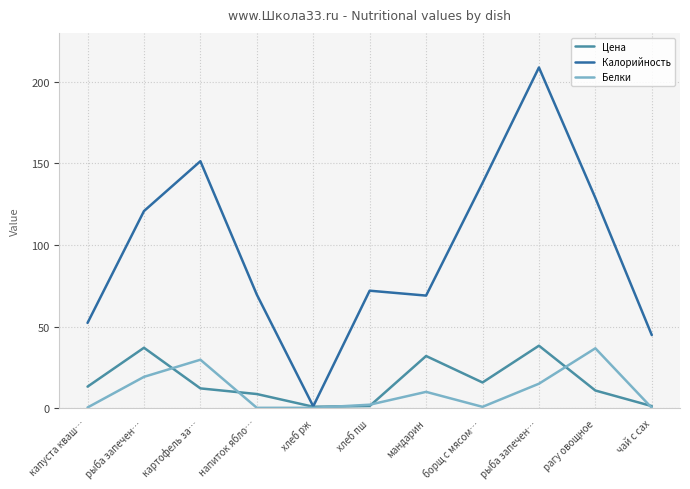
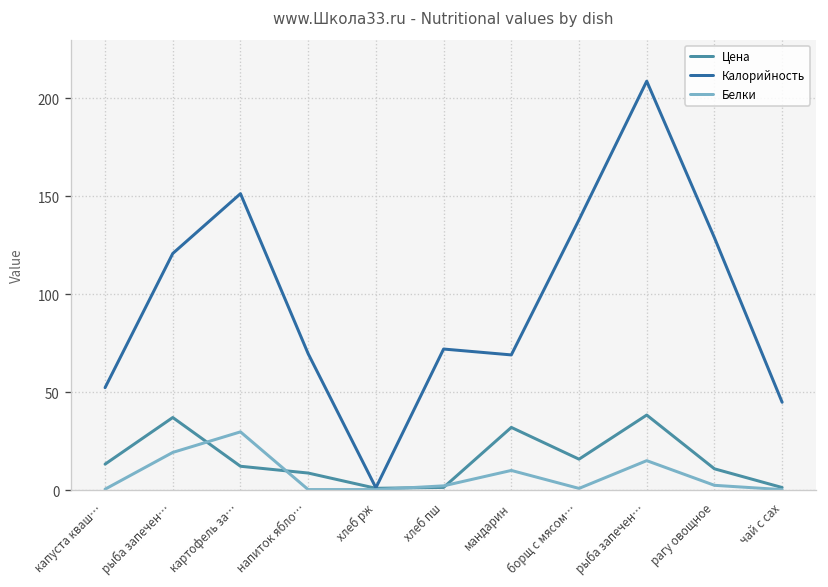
  {
    "Белки": {
      "капуста кваш…": 0,
      "картофель за…": 30,
      "напиток ябло…": 0,
      "мандарин": 10,
      "борщ с мясом…": 1,
-     "рагу овощное": 37
+     "рагу овощное": 2
    }
  }
